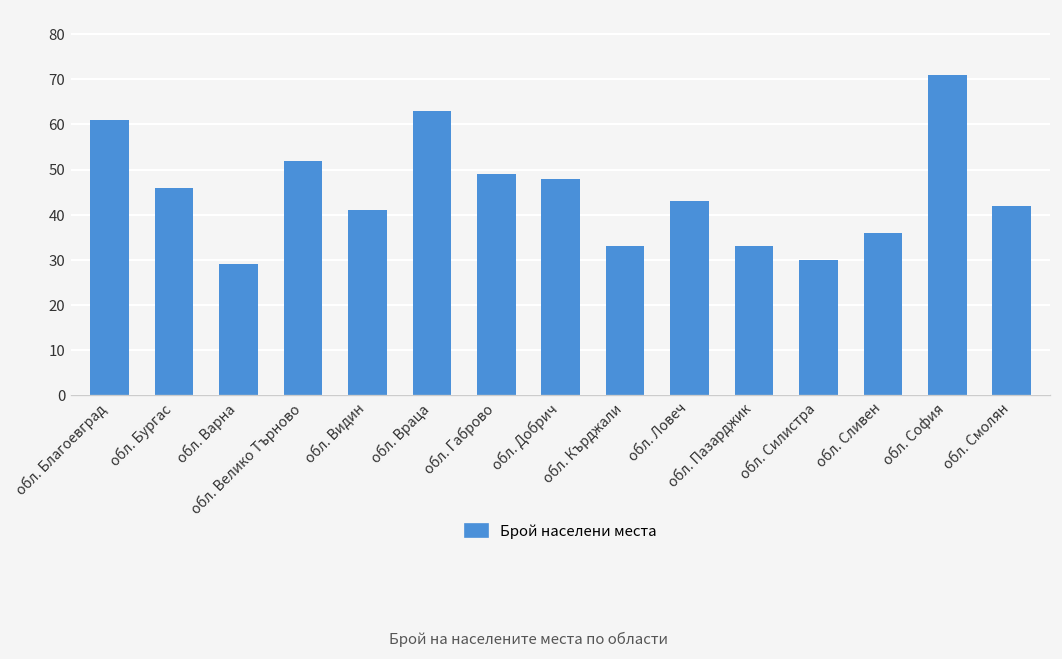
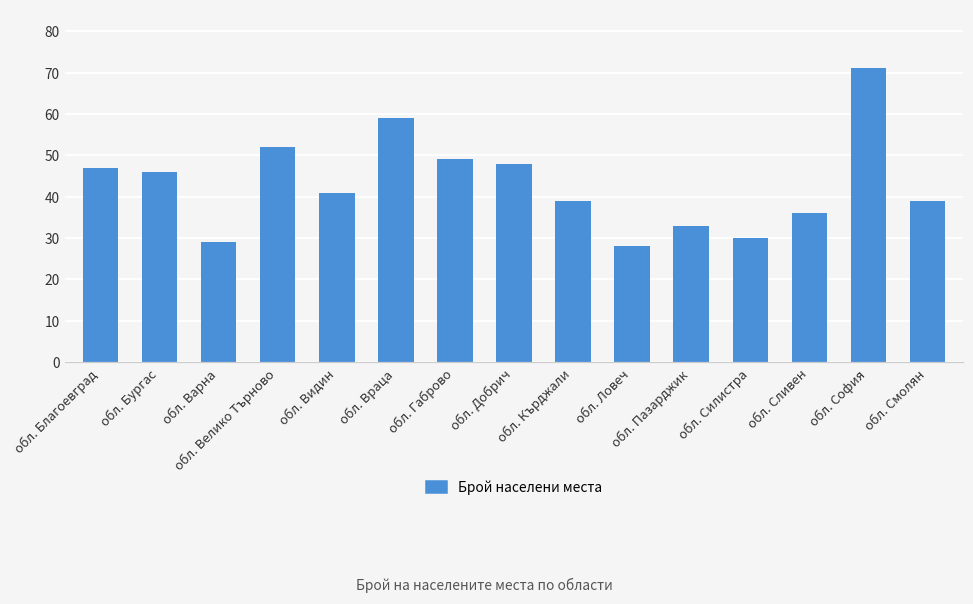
  {
-   "обл. Благоевград": 61,
+   "обл. Благоевград": 47,
    "обл. Бургас": 46,
    "обл. Варна": 29,
    "обл. Велико Търново": 52,
    "обл. Видин": 41,
-   "обл. Враца": 63,
+   "обл. Враца": 59,
    "обл. Габрово": 49,
    "обл. Добрич": 48,
-   "обл. Кърджали": 33,
-   "обл. Ловеч": 43,
+   "обл. Кърджали": 39,
+   "обл. Ловеч": 28,
    "обл. Пазарджик": 33,
    "обл. Силистра": 30,
    "обл. Сливен": 36,
    "обл. София": 71,
-   "обл. Смолян": 42
+   "обл. Смолян": 39
  }
